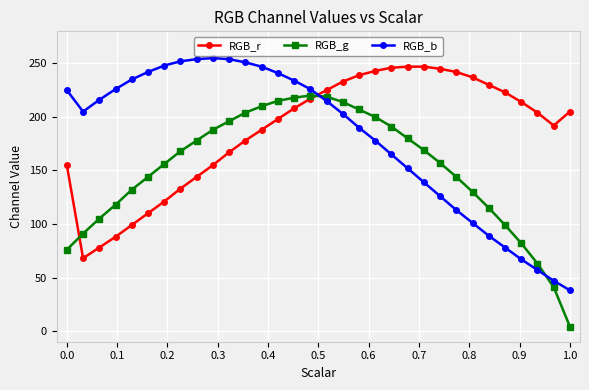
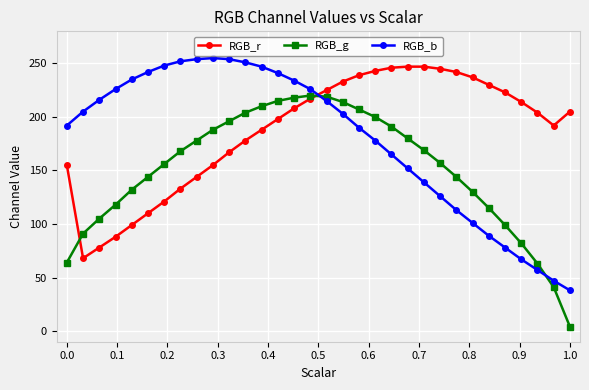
  {
    "RGB_r": {
      "0.0": 155,
      "1.0": 205
    },
    "RGB_g": {
-     "0.0": 76,
+     "0.0": 64,
      "1.0": 4
    },
    "RGB_b": {
-     "0.0": 225,
+     "0.0": 192,
      "1.0": 38
    }
  }
